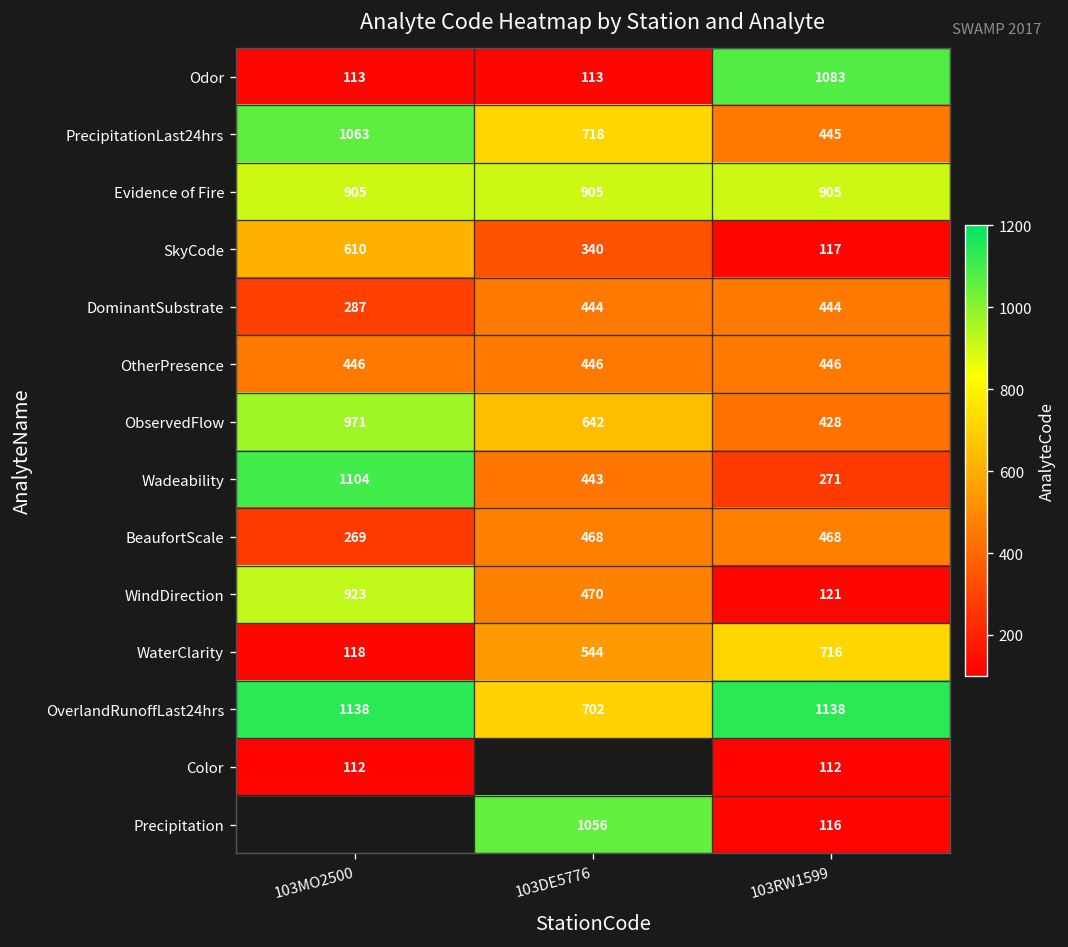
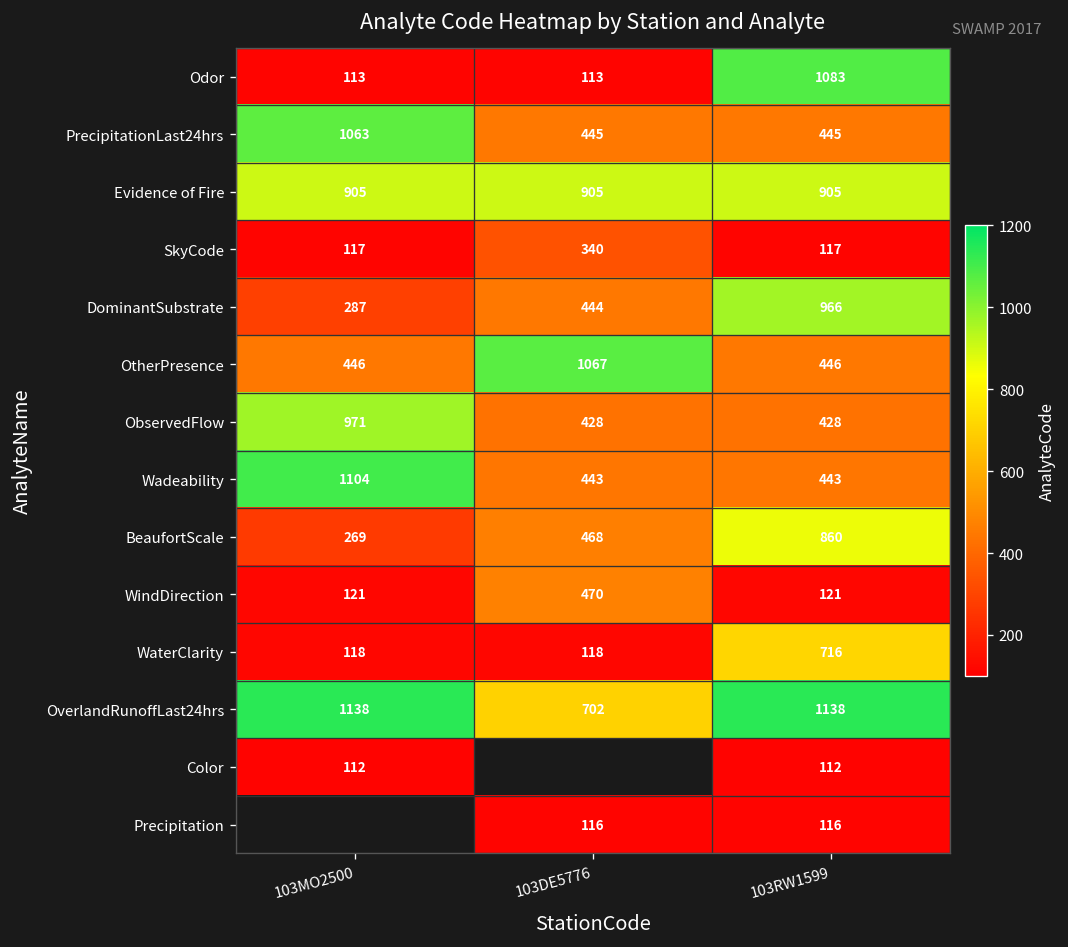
  {
    "Odor": {
      "103MO2500": 113,
      "103DE5776": 113,
      "103RW1599": 1083
    },
    "PrecipitationLast24hrs": {
      "103MO2500": 1063,
-     "103DE5776": 718,
+     "103DE5776": 445,
      "103RW1599": 445
    },
    "Evidence of Fire": {
      "103MO2500": 905,
      "103DE5776": 905,
      "103RW1599": 905
    },
    "SkyCode": {
-     "103MO2500": 610,
+     "103MO2500": 117,
      "103DE5776": 340,
      "103RW1599": 117
    },
    "DominantSubstrate": {
      "103MO2500": 287,
      "103DE5776": 444,
-     "103RW1599": 444
+     "103RW1599": 966
    },
    "OtherPresence": {
      "103MO2500": 446,
-     "103DE5776": 446,
+     "103DE5776": 1067,
      "103RW1599": 446
    },
    "ObservedFlow": {
      "103MO2500": 971,
-     "103DE5776": 642,
+     "103DE5776": 428,
      "103RW1599": 428
    },
    "Wadeability": {
      "103MO2500": 1104,
      "103DE5776": 443,
-     "103RW1599": 271
+     "103RW1599": 443
    },
    "BeaufortScale": {
      "103MO2500": 269,
      "103DE5776": 468,
-     "103RW1599": 468
+     "103RW1599": 860
    },
    "WindDirection": {
-     "103MO2500": 923,
+     "103MO2500": 121,
      "103DE5776": 470,
      "103RW1599": 121
    },
    "WaterClarity": {
      "103MO2500": 118,
-     "103DE5776": 544,
+     "103DE5776": 118,
      "103RW1599": 716
    },
    "OverlandRunoffLast24hrs": {
      "103MO2500": 1138,
      "103DE5776": 702,
      "103RW1599": 1138
    },
    "Color": {
      "103MO2500": 112,
      "103RW1599": 112
    },
    "Precipitation": {
-     "103DE5776": 1056,
+     "103DE5776": 116,
      "103RW1599": 116
    }
  }
